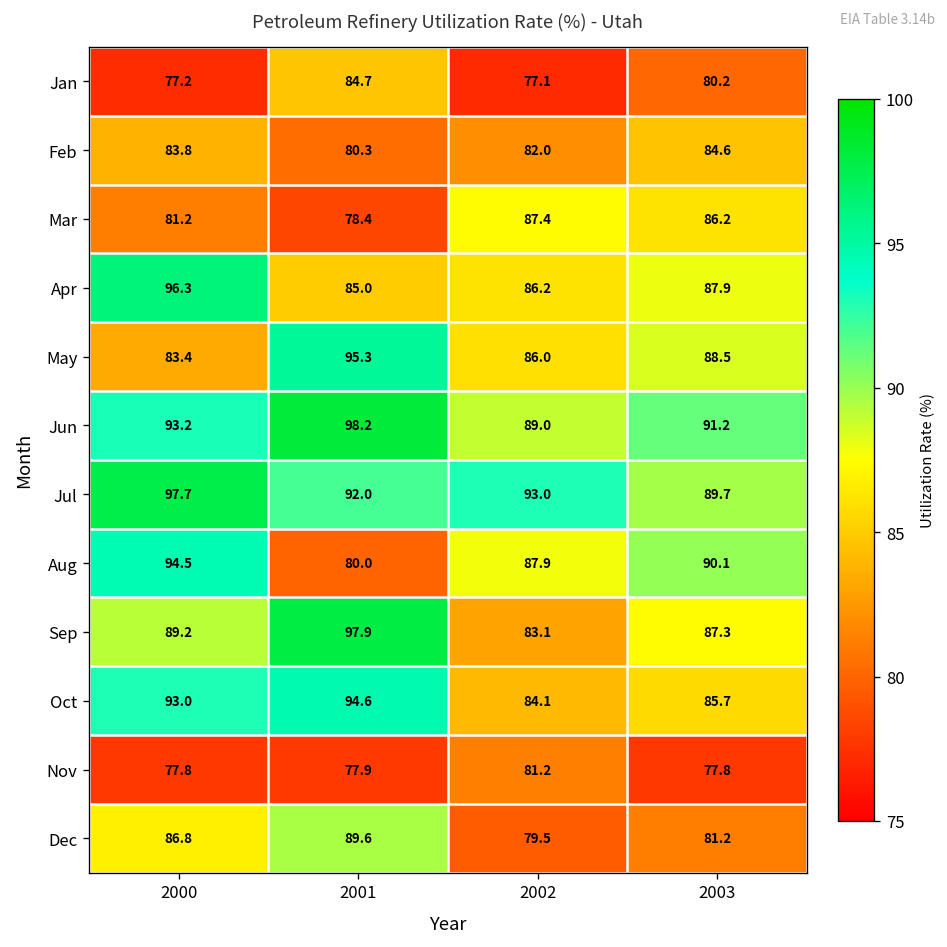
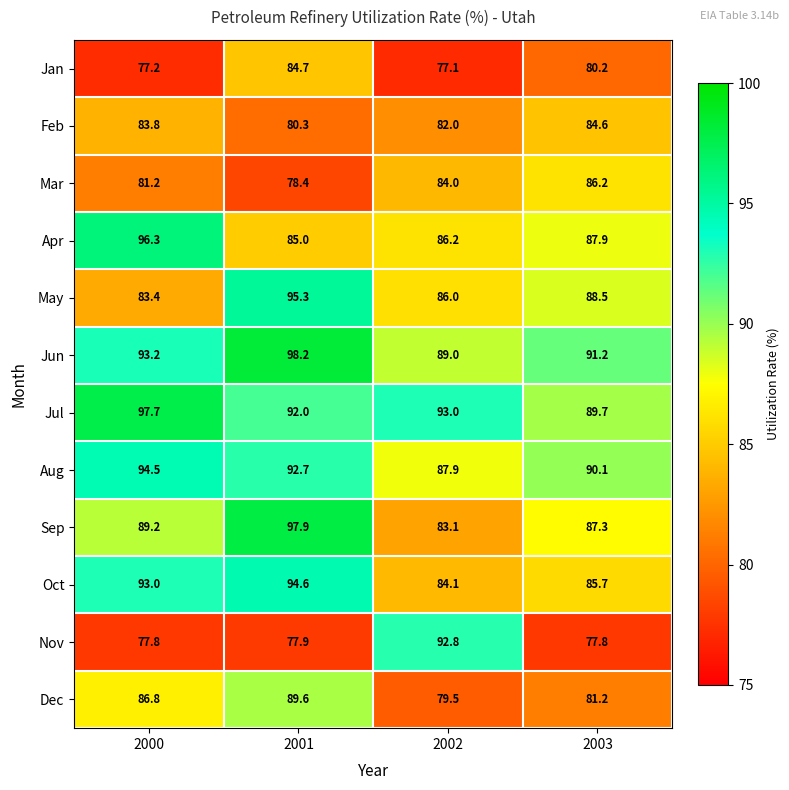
  {
    "Jan": {
      "2000": 77.2,
      "2001": 84.7,
      "2002": 77.1,
      "2003": 80.2
    },
    "Feb": {
      "2000": 83.8,
      "2001": 80.3,
      "2002": 82.0,
      "2003": 84.6
    },
    "Mar": {
      "2000": 81.2,
      "2001": 78.4,
-     "2002": 87.4,
+     "2002": 84.0,
      "2003": 86.2
    },
    "Apr": {
      "2000": 96.3,
      "2001": 85.0,
      "2002": 86.2,
      "2003": 87.9
    },
    "May": {
      "2000": 83.4,
      "2001": 95.3,
      "2002": 86.0,
      "2003": 88.5
    },
    "Jun": {
      "2000": 93.2,
      "2001": 98.2,
      "2002": 89.0,
      "2003": 91.2
    },
    "Jul": {
      "2000": 97.7,
      "2001": 92.0,
      "2002": 93.0,
      "2003": 89.7
    },
    "Aug": {
      "2000": 94.5,
-     "2001": 80.0,
+     "2001": 92.7,
      "2002": 87.9,
      "2003": 90.1
    },
    "Sep": {
      "2000": 89.2,
      "2001": 97.9,
      "2002": 83.1,
      "2003": 87.3
    },
    "Oct": {
      "2000": 93.0,
      "2001": 94.6,
      "2002": 84.1,
      "2003": 85.7
    },
    "Nov": {
      "2000": 77.8,
      "2001": 77.9,
-     "2002": 81.2,
+     "2002": 92.8,
      "2003": 77.8
    },
    "Dec": {
      "2000": 86.8,
      "2001": 89.6,
      "2002": 79.5,
      "2003": 81.2
    }
  }
